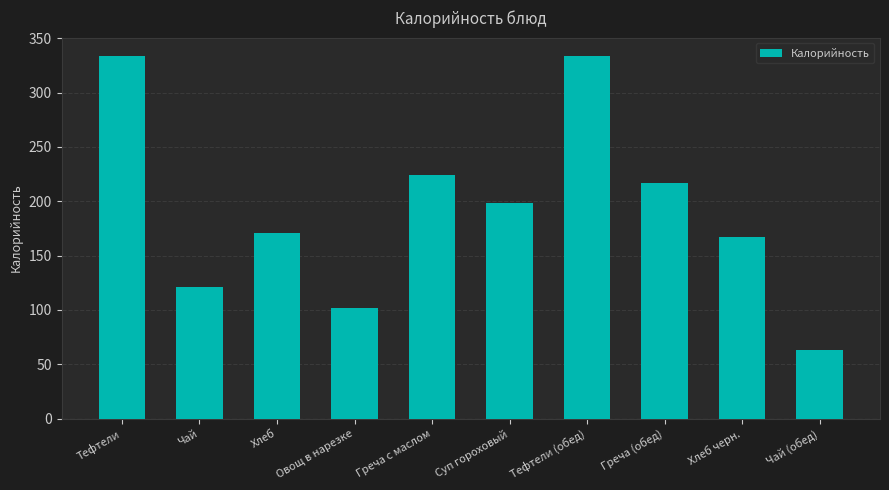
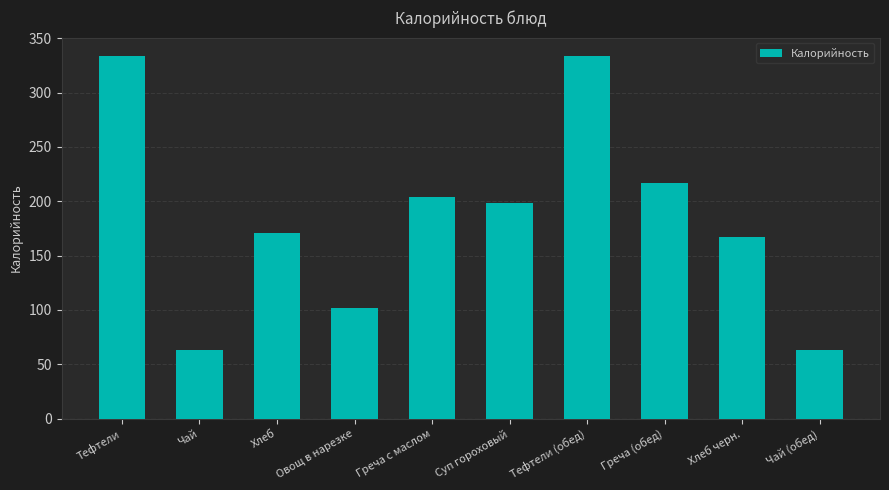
  {
    "Тефтели": 334,
-   "Чай": 121,
+   "Чай": 63,
    "Хлеб": 171,
    "Овощ в нарезке": 102,
-   "Греча с маслом": 224,
+   "Греча с маслом": 204,
    "Суп гороховый": 198,
    "Тефтели (обед)": 334,
    "Греча (обед)": 217,
    "Хлеб черн.": 167,
    "Чай (обед)": 63
  }
